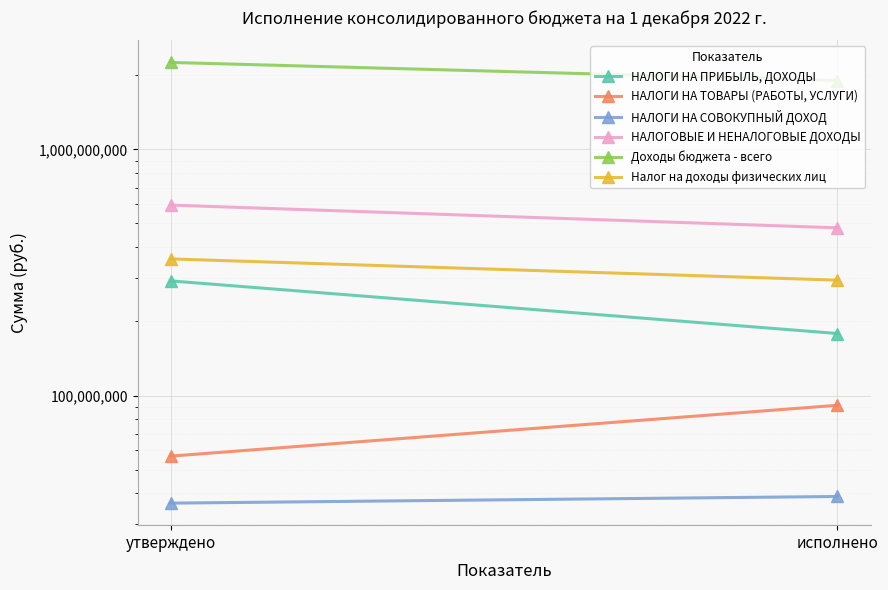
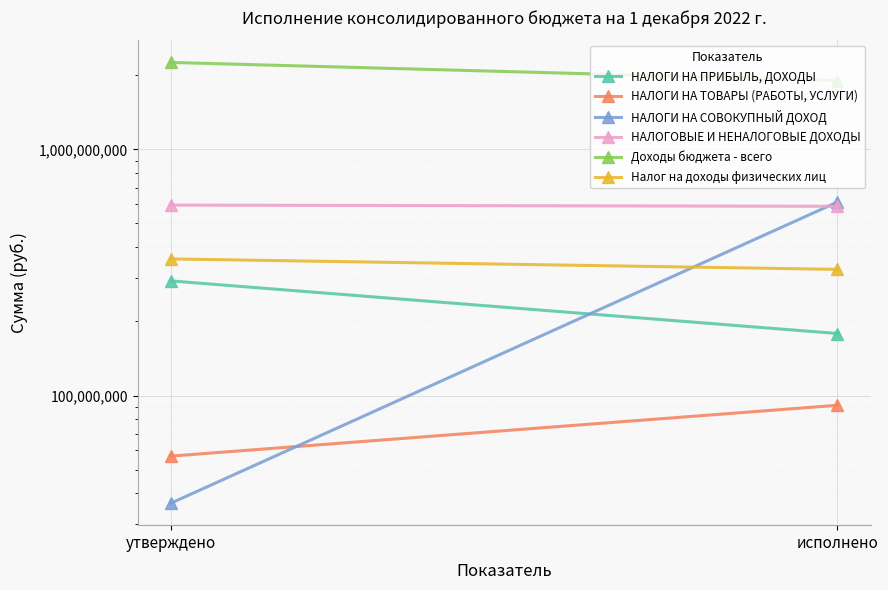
  {
    "НАЛОГИ НА ПРИБЫЛЬ, ДОХОДЫ": {
      "утверждено": "290,000,000",
      "исполнено": "180,000,000"
    },
    "НАЛОГИ НА ТОВАРЫ (РАБОТЫ, УСЛУГИ)": {
      "утверждено": "57,000,000",
      "исполнено": "91,000,000"
    },
    "НАЛОГИ НА СОВОКУПНЫЙ ДОХОД": {
      "утверждено": "37,000,000",
-     "исполнено": "39,000,000"
+     "исполнено": "610,000,000"
    },
    "НАЛОГОВЫЕ И НЕНАЛОГОВЫЕ ДОХОДЫ": {
      "утверждено": "590,000,000",
-     "исполнено": "480,000,000"
+     "исполнено": "590,000,000"
    },
    "Доходы бюджета - всего": {
      "утверждено": "2,300,000,000"
    },
    "Налог на доходы физических лиц": {
      "утверждено": "360,000,000",
-     "исполнено": "290,000,000"
+     "исполнено": "330,000,000"
    }
  }
